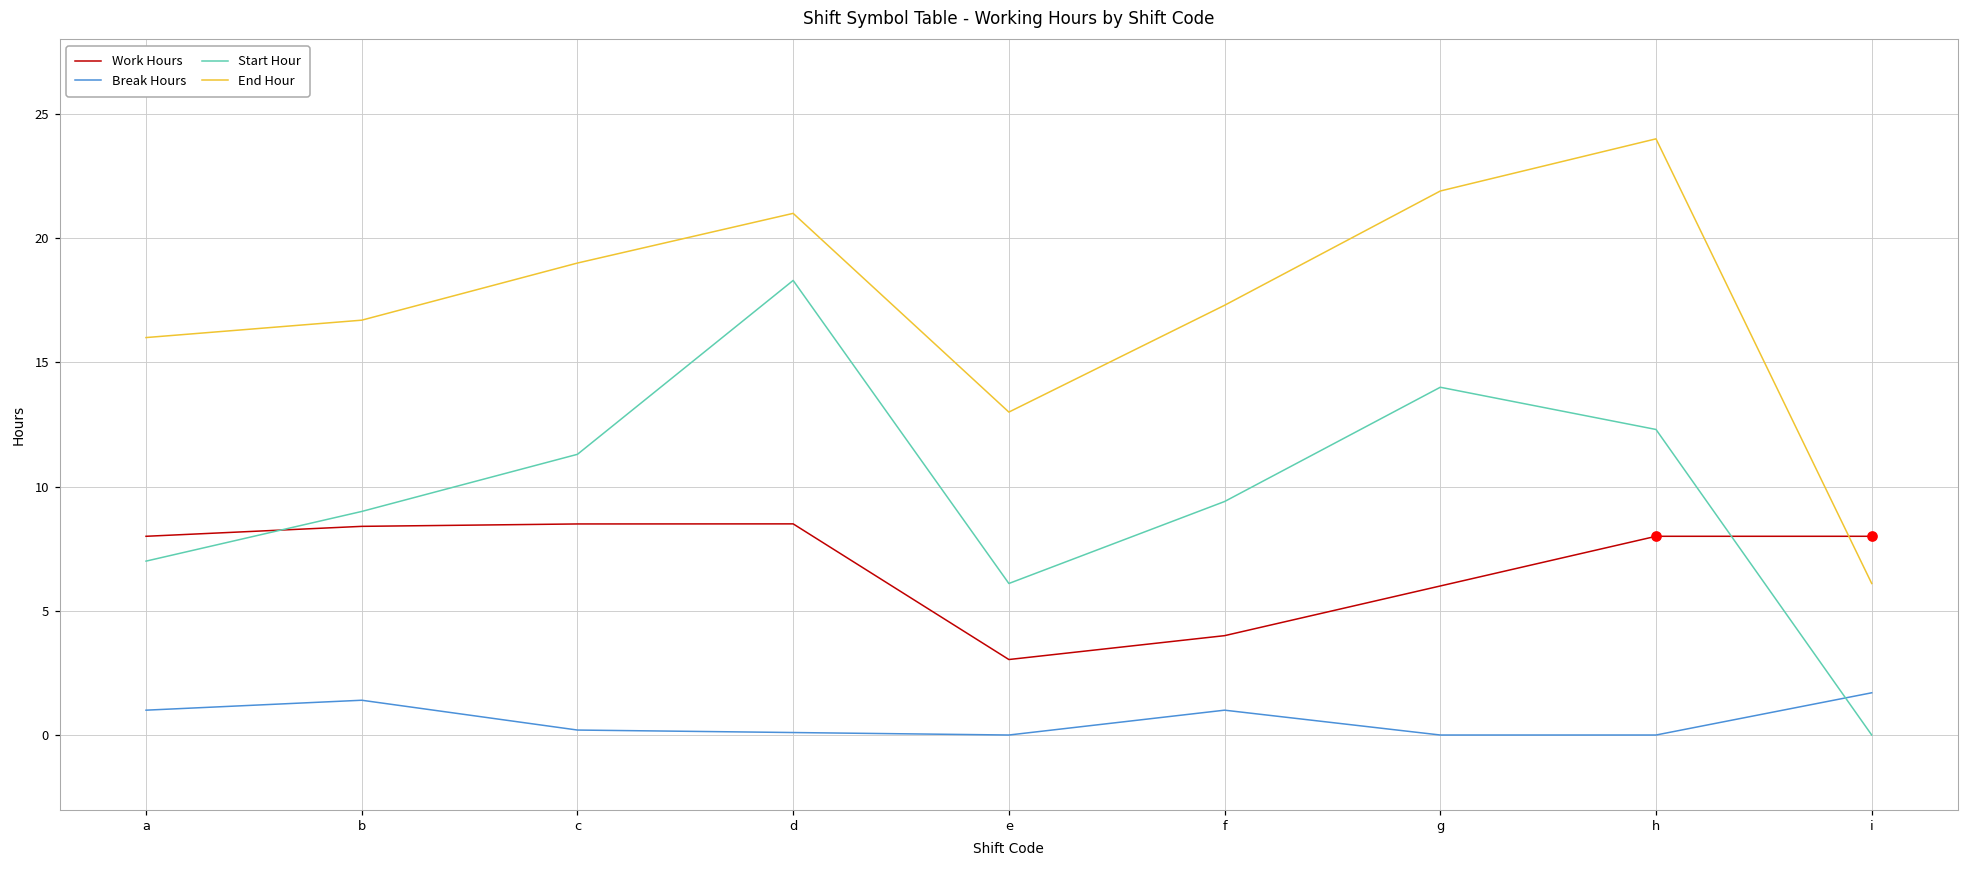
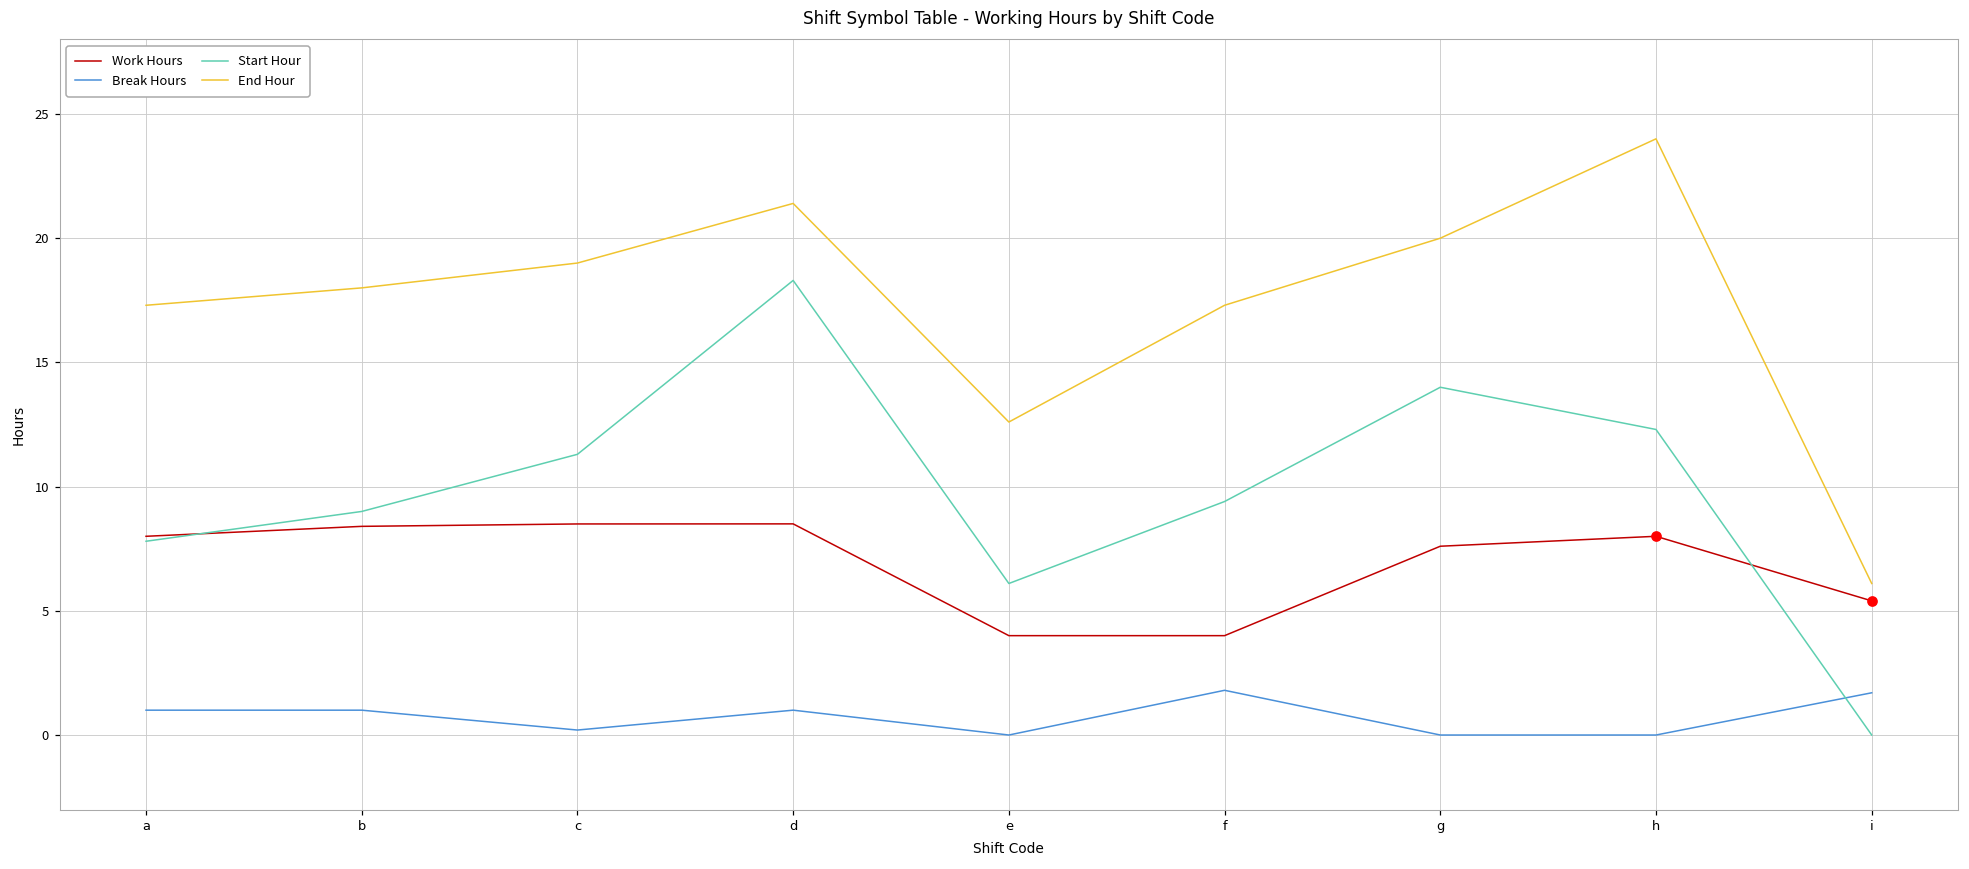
  {
    "Work Hours": {
      "a": 8.0,
      "b": 8.4,
      "c": 8.5,
      "d": 8.5,
-     "e": 3.0,
+     "e": 4.0,
      "f": 4.0,
-     "g": 6.0,
-     "i": 8.0
+     "g": 7.6,
+     "i": 5.4
    },
    "Break Hours": {
      "a": 1.0,
-     "b": 1.4,
+     "b": 1.0,
      "c": 0.2,
-     "d": 0.1,
+     "d": 1.0,
      "e": 0.0,
-     "f": 1.0,
+     "f": 1.8,
      "g": 0.0,
      "h": 0.0,
      "i": 1.7
    },
    "Start Hour": {
-     "a": 7.0,
+     "a": 7.8,
      "b": 9.0,
      "c": 11.3,
      "d": 18.3,
      "e": 6.1,
      "f": 9.4,
      "g": 14.0,
      "h": 12.3,
      "i": 0.0
    },
    "End Hour": {
-     "a": 16.0,
-     "b": 16.7,
+     "a": 17.3,
+     "b": 18.0,
      "c": 19.0,
-     "d": 21.0,
-     "e": 13.0,
+     "d": 21.4,
+     "e": 12.6,
      "f": 17.3,
-     "g": 21.9,
+     "g": 20.0,
      "h": 24.0,
      "i": 6.1
    }
  }
